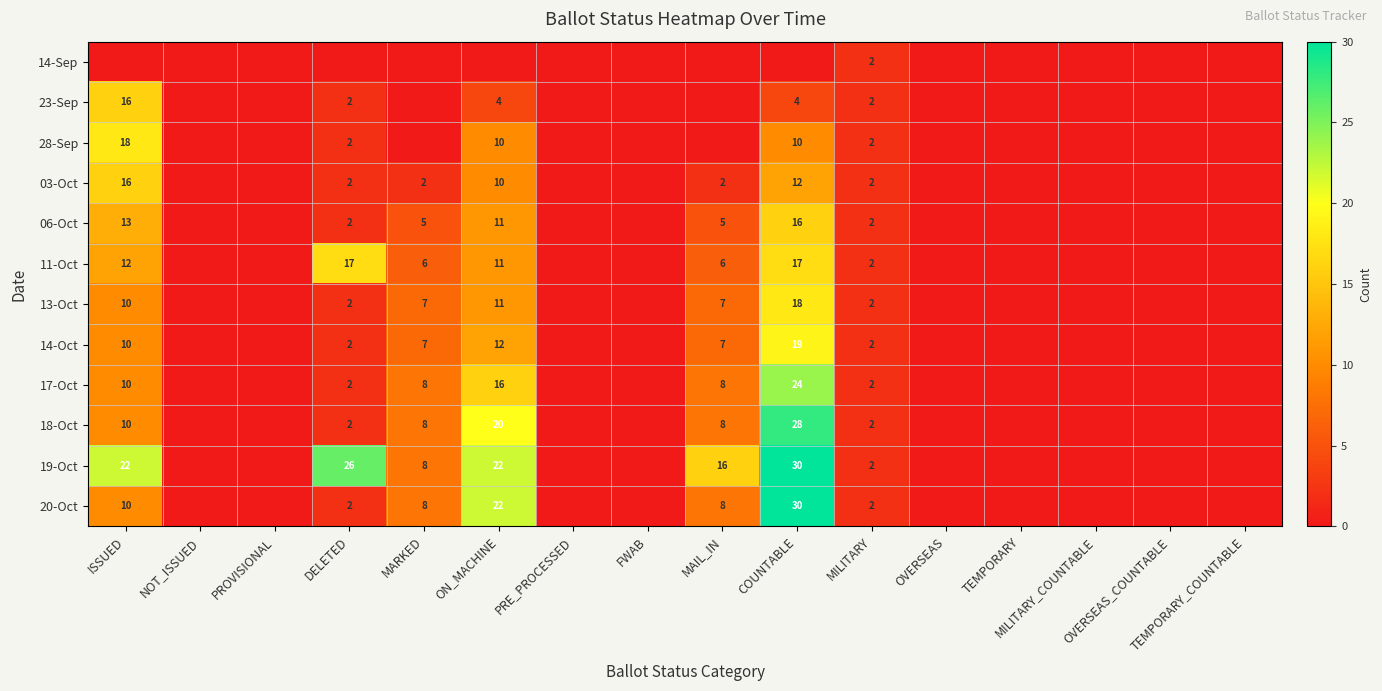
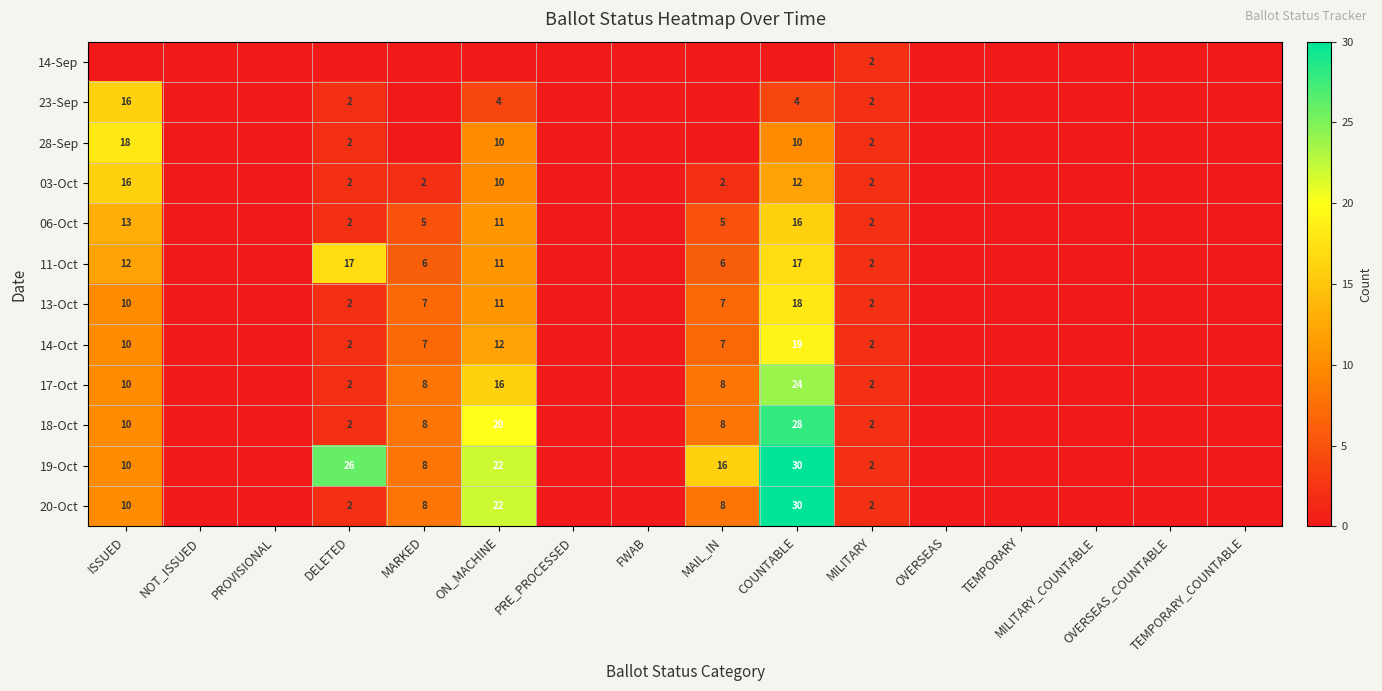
  {
    "14-Sep": {
      "MILITARY": 2
    },
    "23-Sep": {
      "ISSUED": 16,
      "DELETED": 2,
      "ON_MACHINE": 4,
      "COUNTABLE": 4,
      "MILITARY": 2
    },
    "28-Sep": {
      "ISSUED": 18,
      "DELETED": 2,
      "ON_MACHINE": 10,
      "COUNTABLE": 10,
      "MILITARY": 2
    },
    "03-Oct": {
      "ISSUED": 16,
      "DELETED": 2,
      "MARKED": 2,
      "ON_MACHINE": 10,
      "MAIL_IN": 2,
      "COUNTABLE": 12,
      "MILITARY": 2
    },
    "06-Oct": {
      "ISSUED": 13,
      "DELETED": 2,
      "MARKED": 5,
      "ON_MACHINE": 11,
      "MAIL_IN": 5,
      "COUNTABLE": 16,
      "MILITARY": 2
    },
    "11-Oct": {
      "ISSUED": 12,
      "DELETED": 17,
      "MARKED": 6,
      "ON_MACHINE": 11,
      "MAIL_IN": 6,
      "COUNTABLE": 17,
      "MILITARY": 2
    },
    "13-Oct": {
      "ISSUED": 10,
      "DELETED": 2,
      "MARKED": 7,
      "ON_MACHINE": 11,
      "MAIL_IN": 7,
      "COUNTABLE": 18,
      "MILITARY": 2
    },
    "14-Oct": {
      "ISSUED": 10,
      "DELETED": 2,
      "MARKED": 7,
      "ON_MACHINE": 12,
      "MAIL_IN": 7,
      "COUNTABLE": 19,
      "MILITARY": 2
    },
    "17-Oct": {
      "ISSUED": 10,
      "DELETED": 2,
      "MARKED": 8,
      "ON_MACHINE": 16,
      "MAIL_IN": 8,
      "COUNTABLE": 24,
      "MILITARY": 2
    },
    "18-Oct": {
      "ISSUED": 10,
      "DELETED": 2,
      "MARKED": 8,
      "ON_MACHINE": 20,
      "MAIL_IN": 8,
      "COUNTABLE": 28,
      "MILITARY": 2
    },
    "19-Oct": {
-     "ISSUED": 22,
+     "ISSUED": 10,
      "DELETED": 26,
      "MARKED": 8,
      "ON_MACHINE": 22,
      "MAIL_IN": 16,
      "COUNTABLE": 30,
      "MILITARY": 2
    },
    "20-Oct": {
      "ISSUED": 10,
      "DELETED": 2,
      "MARKED": 8,
      "ON_MACHINE": 22,
      "MAIL_IN": 8,
      "COUNTABLE": 30,
      "MILITARY": 2
    }
  }
